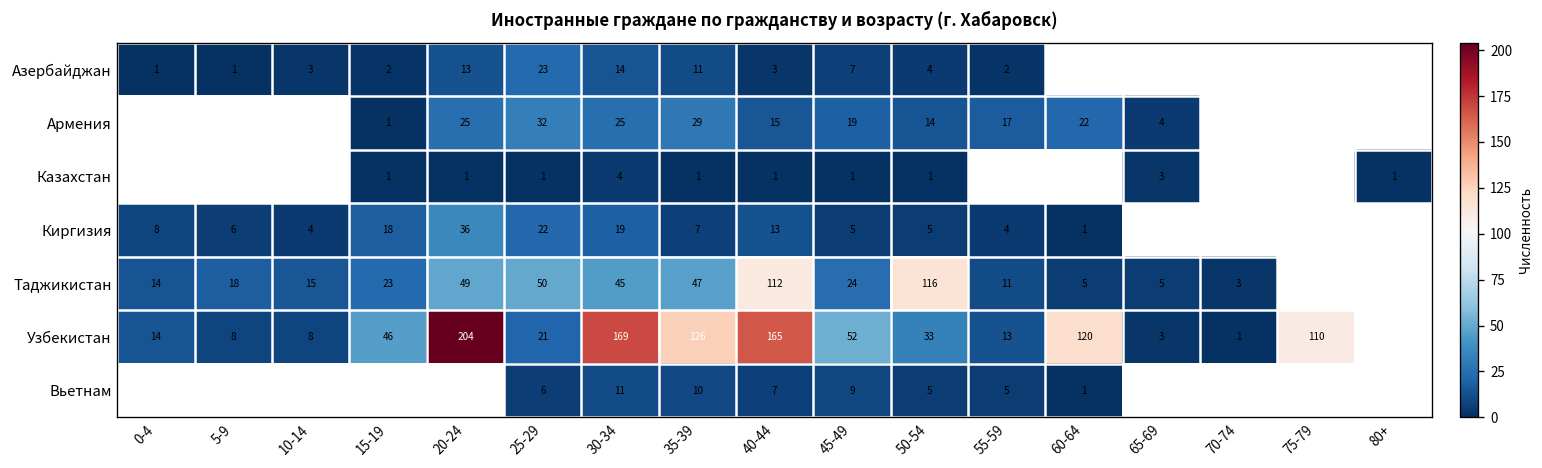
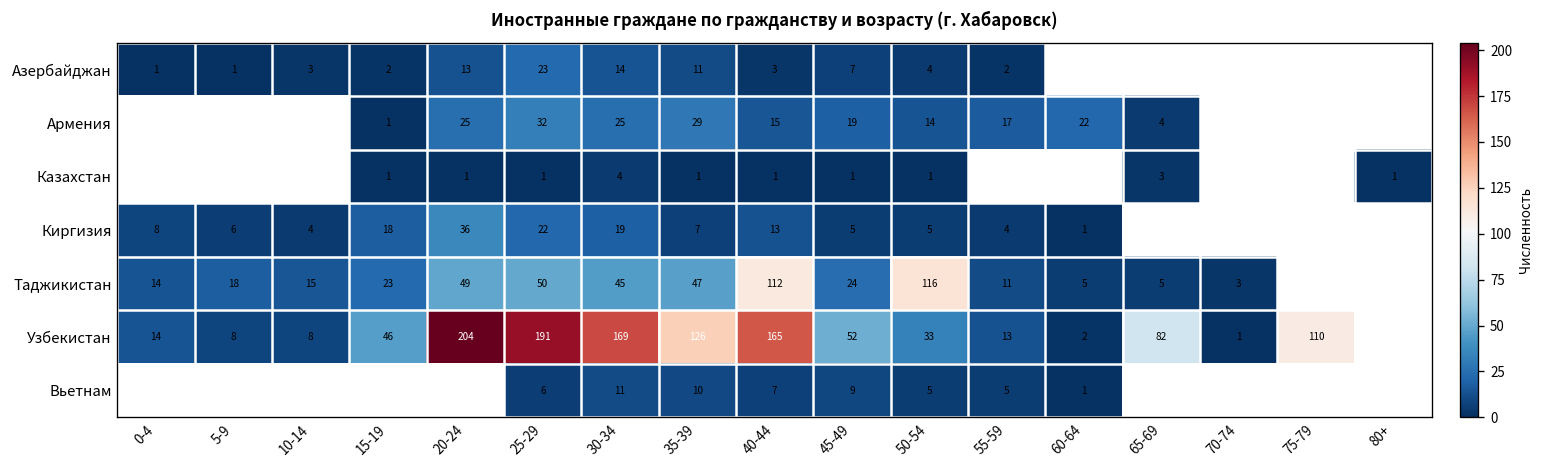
  {
    "Азербайджан": {
      "0-4": 1,
      "5-9": 1,
      "10-14": 3,
      "15-19": 2,
      "20-24": 13,
      "25-29": 23,
      "30-34": 14,
      "35-39": 11,
      "40-44": 3,
      "45-49": 7,
      "50-54": 4,
      "55-59": 2
    },
    "Армения": {
      "15-19": 1,
      "20-24": 25,
      "25-29": 32,
      "30-34": 25,
      "35-39": 29,
      "40-44": 15,
      "45-49": 19,
      "50-54": 14,
      "55-59": 17,
      "60-64": 22,
      "65-69": 4
    },
    "Казахстан": {
      "15-19": 1,
      "20-24": 1,
      "25-29": 1,
      "30-34": 4,
      "35-39": 1,
      "40-44": 1,
      "45-49": 1,
      "50-54": 1,
      "65-69": 3,
      "80+": 1
    },
    "Киргизия": {
      "0-4": 8,
      "5-9": 6,
      "10-14": 4,
      "15-19": 18,
      "20-24": 36,
      "25-29": 22,
      "30-34": 19,
      "35-39": 7,
      "40-44": 13,
      "45-49": 5,
      "50-54": 5,
      "55-59": 4,
      "60-64": 1
    },
    "Таджикистан": {
      "0-4": 14,
      "5-9": 18,
      "10-14": 15,
      "15-19": 23,
      "20-24": 49,
      "25-29": 50,
      "30-34": 45,
      "35-39": 47,
      "40-44": 112,
      "45-49": 24,
      "50-54": 116,
      "55-59": 11,
      "60-64": 5,
      "65-69": 5,
      "70-74": 3
    },
    "Узбекистан": {
      "0-4": 14,
      "5-9": 8,
      "10-14": 8,
      "15-19": 46,
      "20-24": 204,
-     "25-29": 21,
+     "25-29": 191,
      "30-34": 169,
      "35-39": 126,
      "40-44": 165,
      "45-49": 52,
      "50-54": 33,
      "55-59": 13,
-     "60-64": 120,
-     "65-69": 3,
+     "60-64": 2,
+     "65-69": 82,
      "70-74": 1,
      "75-79": 110
    },
    "Вьетнам": {
      "25-29": 6,
      "30-34": 11,
      "35-39": 10,
      "40-44": 7,
      "45-49": 9,
      "50-54": 5,
      "55-59": 5,
      "60-64": 1
    }
  }
